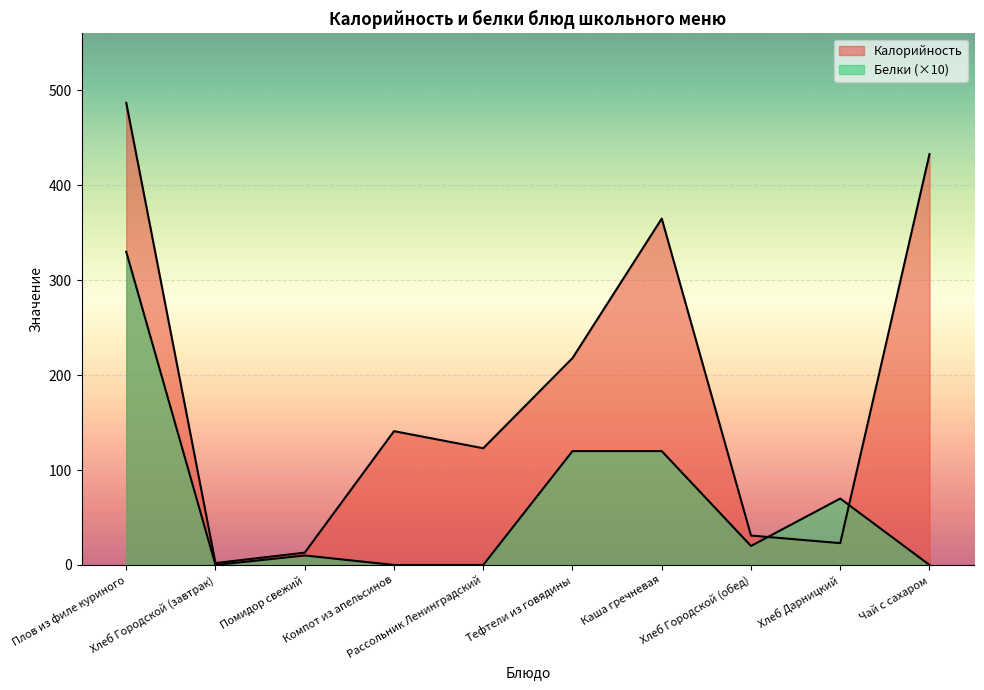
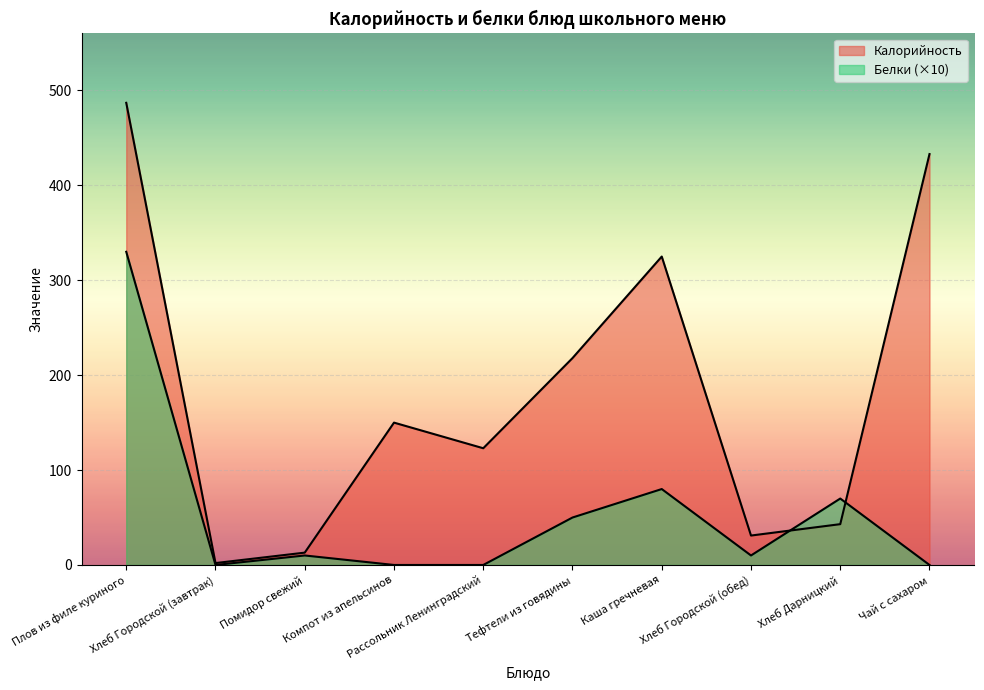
  {
    "Калорийность": {
      "Плов из филе куриного": 490,
      "Помидор свежий": 10,
-     "Компот из апельсинов": 140,
+     "Компот из апельсинов": 150,
      "Рассольник Ленинградский": 120,
      "Тефтели из говядины": 220,
-     "Каша гречневая": 370,
+     "Каша гречневая": 330,
      "Хлеб Городской (обед)": 30,
-     "Хлеб Дарницкий": 20,
+     "Хлеб Дарницкий": 40,
      "Чай с сахаром": 430
    },
    "Белки (×10)": {
      "Плов из филе куриного": 330,
      "Помидор свежий": 10,
      "Компот из апельсинов": 0,
      "Рассольник Ленинградский": 0,
-     "Тефтели из говядины": 120,
-     "Каша гречневая": 120,
-     "Хлеб Городской (обед)": 20,
+     "Тефтели из говядины": 50,
+     "Каша гречневая": 80,
+     "Хлеб Городской (обед)": 10,
      "Хлеб Дарницкий": 70,
      "Чай с сахаром": 0
    }
  }
